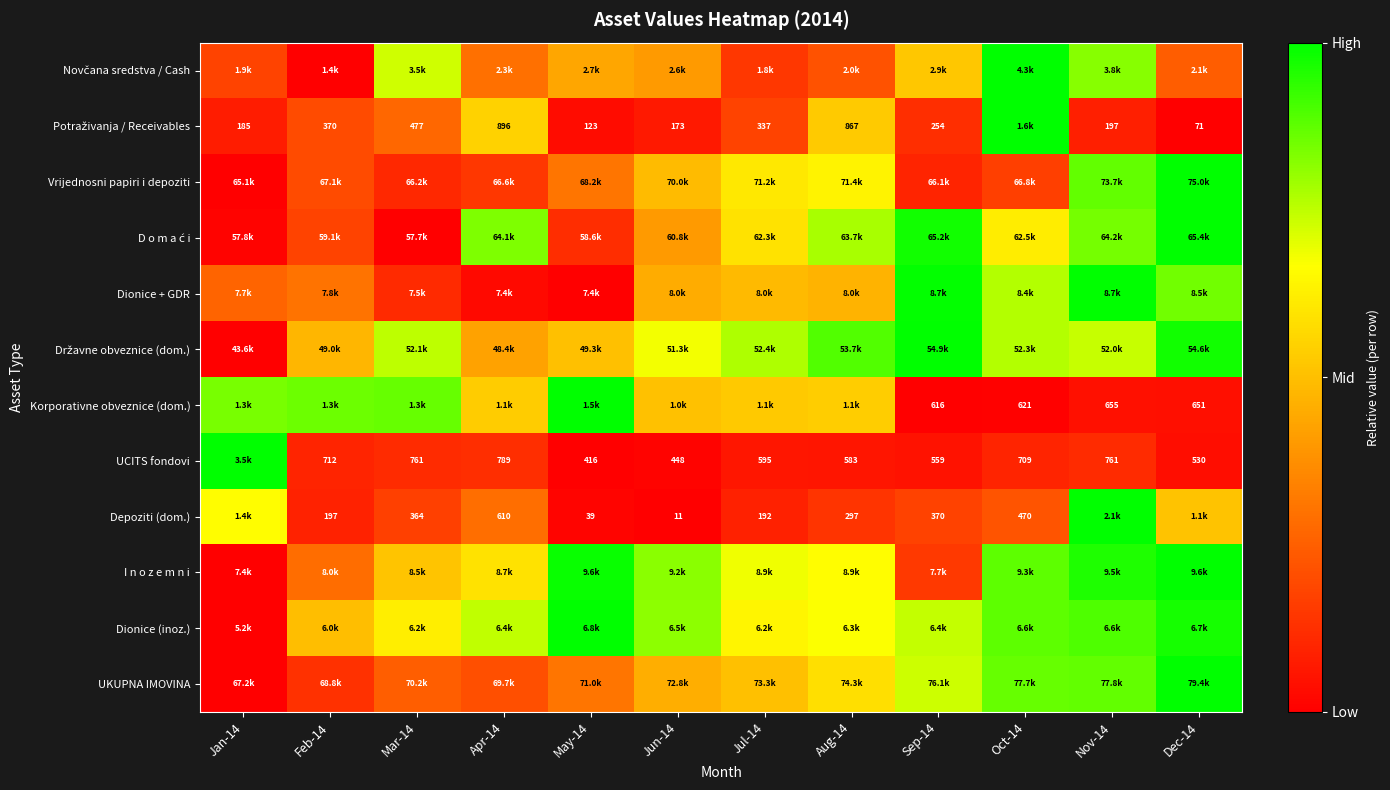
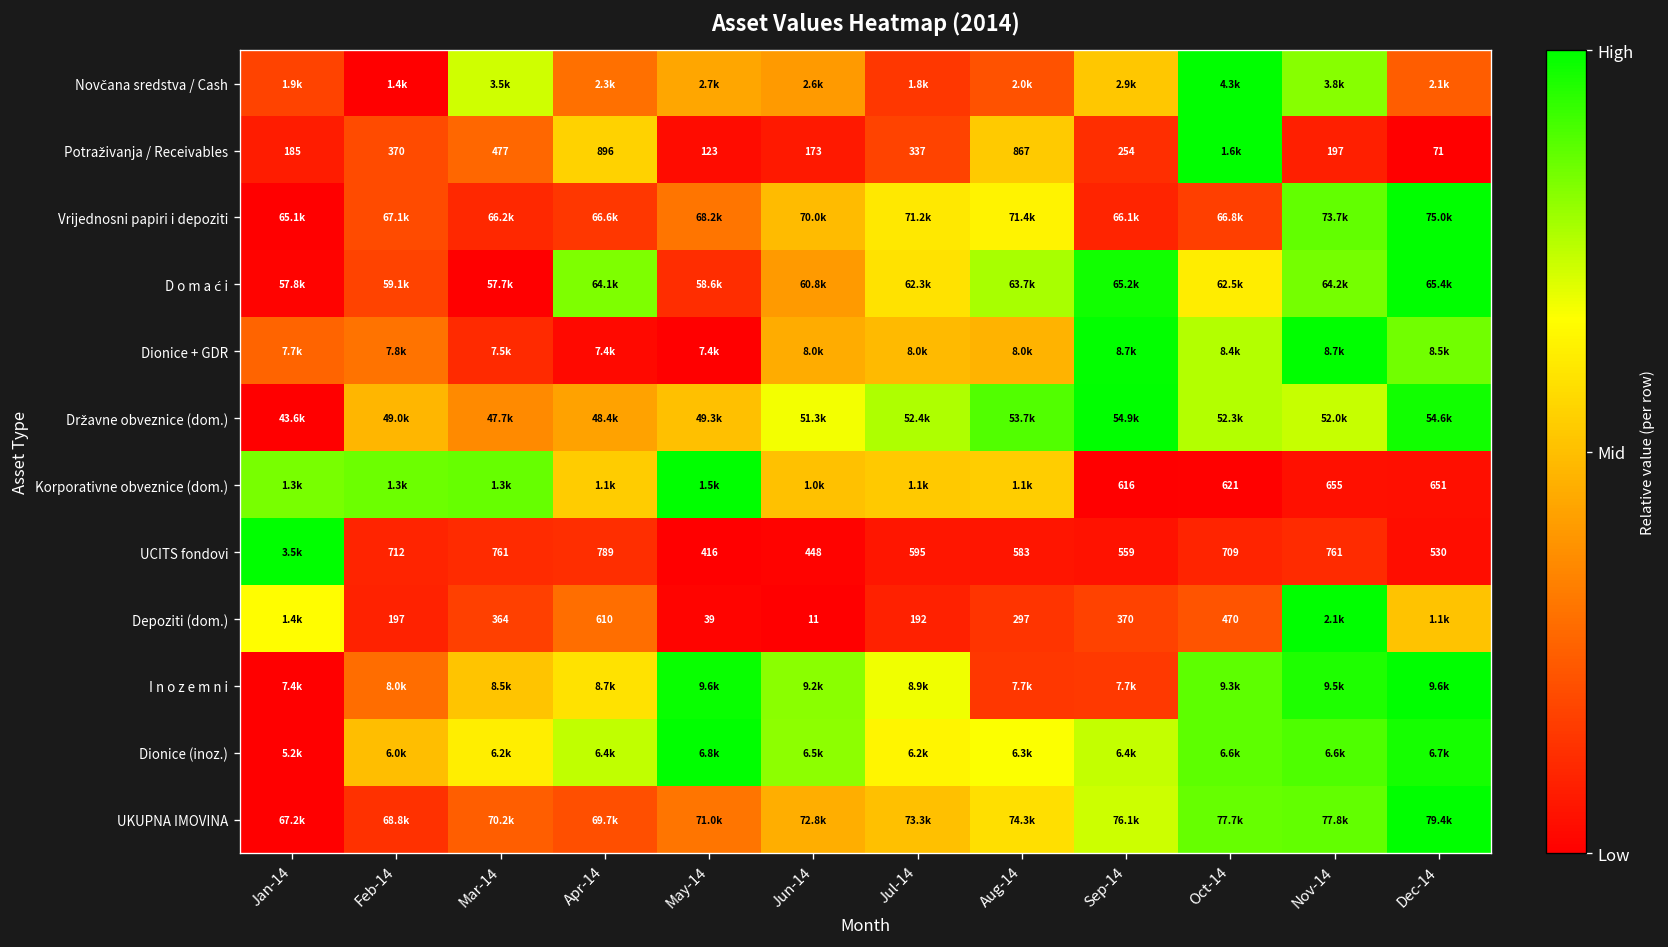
  {
    "Novčana sredstva / Cash": {
      "Jan-14": "1.9k",
      "Feb-14": "1.4k",
      "Mar-14": "3.5k",
      "Apr-14": "2.3k",
      "May-14": "2.7k",
      "Jun-14": "2.6k",
      "Jul-14": "1.8k",
      "Aug-14": "2.0k",
      "Sep-14": "2.9k",
      "Oct-14": "4.3k",
      "Nov-14": "3.8k",
      "Dec-14": "2.1k"
    },
    "Potraživanja / Receivables": {
      "Jan-14": "185",
      "Feb-14": "370",
      "Mar-14": "477",
      "Apr-14": "896",
      "May-14": "123",
      "Jun-14": "173",
      "Jul-14": "337",
      "Aug-14": "867",
      "Sep-14": "254",
      "Oct-14": "1.6k",
      "Nov-14": "197",
      "Dec-14": "71"
    },
    "Vrijednosni papiri i depoziti": {
      "Jan-14": "65.1k",
      "Feb-14": "67.1k",
      "Mar-14": "66.2k",
      "Apr-14": "66.6k",
      "May-14": "68.2k",
      "Jun-14": "70.0k",
      "Jul-14": "71.2k",
      "Aug-14": "71.4k",
      "Sep-14": "66.1k",
      "Oct-14": "66.8k",
      "Nov-14": "73.7k",
      "Dec-14": "75.0k"
    },
    "D o m a ć i": {
      "Jan-14": "57.8k",
      "Feb-14": "59.1k",
      "Mar-14": "57.7k",
      "Apr-14": "64.1k",
      "May-14": "58.6k",
      "Jun-14": "60.8k",
      "Jul-14": "62.3k",
      "Aug-14": "63.7k",
      "Sep-14": "65.2k",
      "Oct-14": "62.5k",
      "Nov-14": "64.2k",
      "Dec-14": "65.4k"
    },
    "Dionice + GDR": {
      "Jan-14": "7.7k",
      "Feb-14": "7.8k",
      "Mar-14": "7.5k",
      "Apr-14": "7.4k",
      "May-14": "7.4k",
      "Jun-14": "8.0k",
      "Jul-14": "8.0k",
      "Aug-14": "8.0k",
      "Sep-14": "8.7k",
      "Oct-14": "8.4k",
      "Nov-14": "8.7k",
      "Dec-14": "8.5k"
    },
    "Državne obveznice (dom.)": {
      "Jan-14": "43.6k",
      "Feb-14": "49.0k",
-     "Mar-14": "52.1k",
+     "Mar-14": "47.7k",
      "Apr-14": "48.4k",
      "May-14": "49.3k",
      "Jun-14": "51.3k",
      "Jul-14": "52.4k",
      "Aug-14": "53.7k",
      "Sep-14": "54.9k",
      "Oct-14": "52.3k",
      "Nov-14": "52.0k",
      "Dec-14": "54.6k"
    },
    "Korporativne obveznice (dom.)": {
      "Jan-14": "1.3k",
      "Feb-14": "1.3k",
      "Mar-14": "1.3k",
      "Apr-14": "1.1k",
      "May-14": "1.5k",
      "Jun-14": "1.0k",
      "Jul-14": "1.1k",
      "Aug-14": "1.1k",
      "Sep-14": "616",
      "Oct-14": "621",
      "Nov-14": "655",
      "Dec-14": "651"
    },
    "UCITS fondovi": {
      "Jan-14": "3.5k",
      "Feb-14": "712",
      "Mar-14": "761",
      "Apr-14": "789",
      "May-14": "416",
      "Jun-14": "448",
      "Jul-14": "595",
      "Aug-14": "583",
      "Sep-14": "559",
      "Oct-14": "709",
      "Nov-14": "761",
      "Dec-14": "530"
    },
    "Depoziti (dom.)": {
      "Jan-14": "1.4k",
      "Feb-14": "197",
      "Mar-14": "364",
      "Apr-14": "610",
      "May-14": "39",
      "Jun-14": "11",
      "Jul-14": "192",
      "Aug-14": "297",
      "Sep-14": "370",
      "Oct-14": "470",
      "Nov-14": "2.1k",
      "Dec-14": "1.1k"
    },
    "I n o z e m n i": {
      "Jan-14": "7.4k",
      "Feb-14": "8.0k",
      "Mar-14": "8.5k",
      "Apr-14": "8.7k",
      "May-14": "9.6k",
      "Jun-14": "9.2k",
      "Jul-14": "8.9k",
-     "Aug-14": "8.9k",
+     "Aug-14": "7.7k",
      "Sep-14": "7.7k",
      "Oct-14": "9.3k",
      "Nov-14": "9.5k",
      "Dec-14": "9.6k"
    },
    "Dionice (inoz.)": {
      "Jan-14": "5.2k",
      "Feb-14": "6.0k",
      "Mar-14": "6.2k",
      "Apr-14": "6.4k",
      "May-14": "6.8k",
      "Jun-14": "6.5k",
      "Jul-14": "6.2k",
      "Aug-14": "6.3k",
      "Sep-14": "6.4k",
      "Oct-14": "6.6k",
      "Nov-14": "6.6k",
      "Dec-14": "6.7k"
    },
    "UKUPNA IMOVINA": {
      "Jan-14": "67.2k",
      "Feb-14": "68.8k",
      "Mar-14": "70.2k",
      "Apr-14": "69.7k",
      "May-14": "71.0k",
      "Jun-14": "72.8k",
      "Jul-14": "73.3k",
      "Aug-14": "74.3k",
      "Sep-14": "76.1k",
      "Oct-14": "77.7k",
      "Nov-14": "77.8k",
      "Dec-14": "79.4k"
    }
  }
